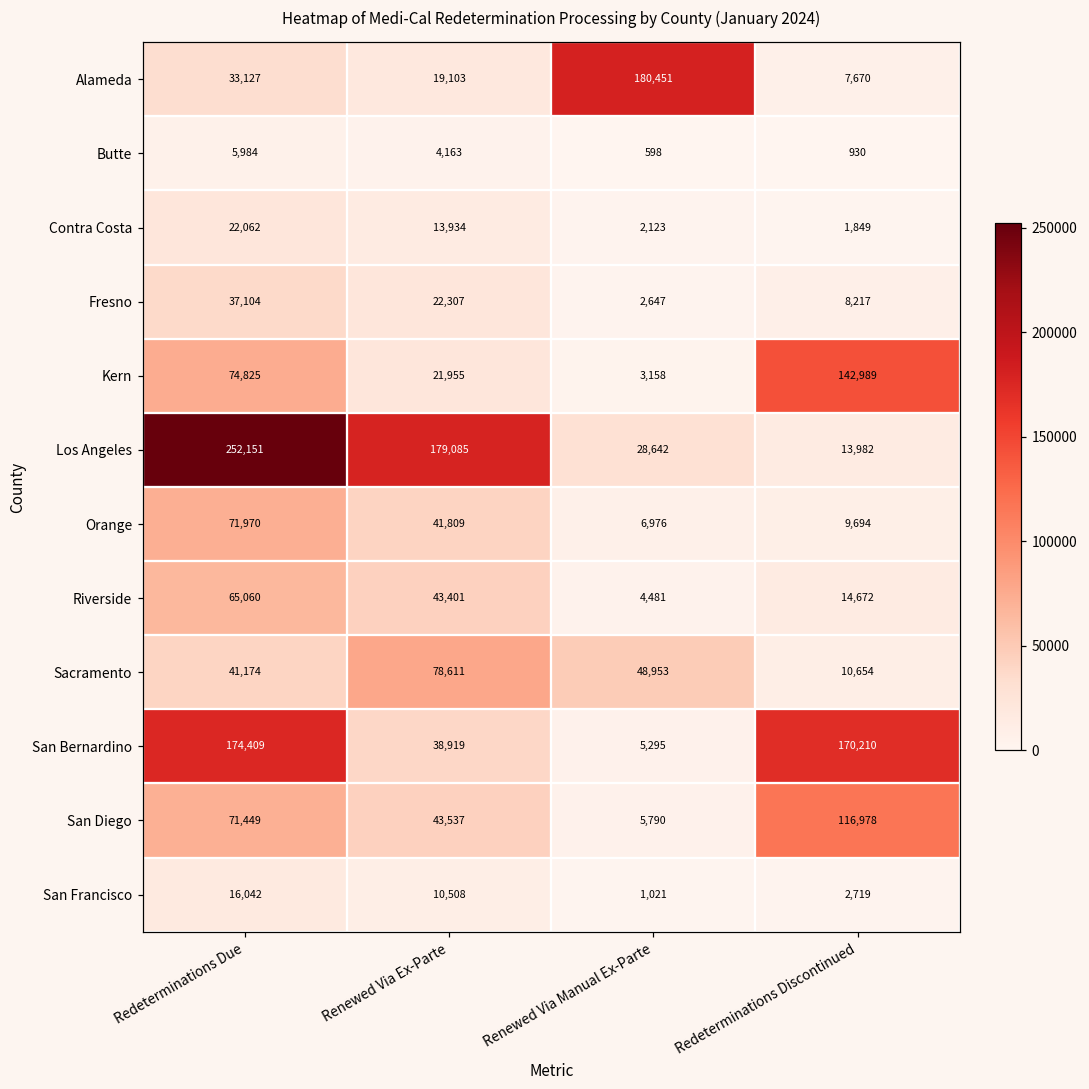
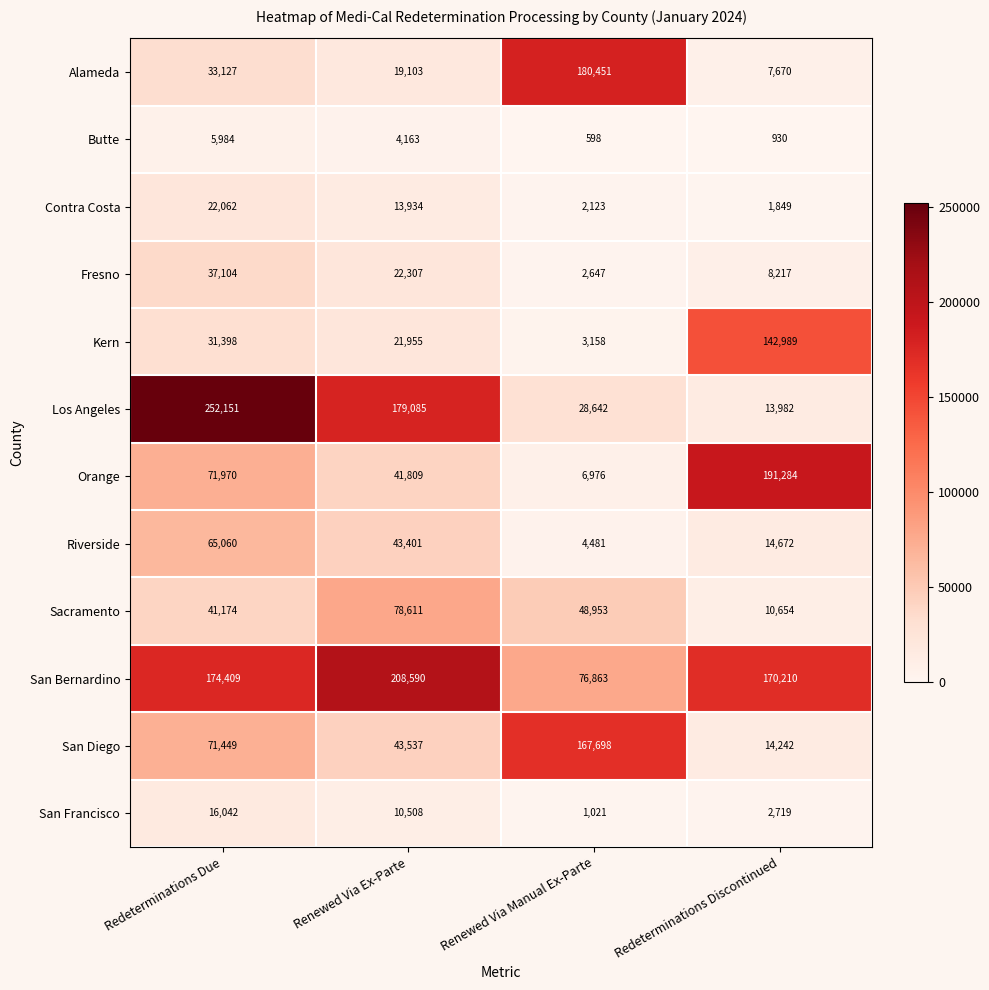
  {
    "Alameda": {
      "Redeterminations Due": "33,127",
      "Renewed Via Ex-Parte": "19,103",
      "Renewed Via Manual Ex-Parte": "180,451",
      "Redeterminations Discontinued": "7,670"
    },
    "Butte": {
      "Redeterminations Due": "5,984",
      "Renewed Via Ex-Parte": "4,163",
      "Renewed Via Manual Ex-Parte": "598",
      "Redeterminations Discontinued": "930"
    },
    "Contra Costa": {
      "Redeterminations Due": "22,062",
      "Renewed Via Ex-Parte": "13,934",
      "Renewed Via Manual Ex-Parte": "2,123",
      "Redeterminations Discontinued": "1,849"
    },
    "Fresno": {
      "Redeterminations Due": "37,104",
      "Renewed Via Ex-Parte": "22,307",
      "Renewed Via Manual Ex-Parte": "2,647",
      "Redeterminations Discontinued": "8,217"
    },
    "Kern": {
-     "Redeterminations Due": "74,825",
+     "Redeterminations Due": "31,398",
      "Renewed Via Ex-Parte": "21,955",
      "Renewed Via Manual Ex-Parte": "3,158",
      "Redeterminations Discontinued": "142,989"
    },
    "Los Angeles": {
      "Redeterminations Due": "252,151",
      "Renewed Via Ex-Parte": "179,085",
      "Renewed Via Manual Ex-Parte": "28,642",
      "Redeterminations Discontinued": "13,982"
    },
    "Orange": {
      "Redeterminations Due": "71,970",
      "Renewed Via Ex-Parte": "41,809",
      "Renewed Via Manual Ex-Parte": "6,976",
-     "Redeterminations Discontinued": "9,694"
+     "Redeterminations Discontinued": "191,284"
    },
    "Riverside": {
      "Redeterminations Due": "65,060",
      "Renewed Via Ex-Parte": "43,401",
      "Renewed Via Manual Ex-Parte": "4,481",
      "Redeterminations Discontinued": "14,672"
    },
    "Sacramento": {
      "Redeterminations Due": "41,174",
      "Renewed Via Ex-Parte": "78,611",
      "Renewed Via Manual Ex-Parte": "48,953",
      "Redeterminations Discontinued": "10,654"
    },
    "San Bernardino": {
      "Redeterminations Due": "174,409",
-     "Renewed Via Ex-Parte": "38,919",
-     "Renewed Via Manual Ex-Parte": "5,295",
+     "Renewed Via Ex-Parte": "208,590",
+     "Renewed Via Manual Ex-Parte": "76,863",
      "Redeterminations Discontinued": "170,210"
    },
    "San Diego": {
      "Redeterminations Due": "71,449",
      "Renewed Via Ex-Parte": "43,537",
-     "Renewed Via Manual Ex-Parte": "5,790",
-     "Redeterminations Discontinued": "116,978"
+     "Renewed Via Manual Ex-Parte": "167,698",
+     "Redeterminations Discontinued": "14,242"
    },
    "San Francisco": {
      "Redeterminations Due": "16,042",
      "Renewed Via Ex-Parte": "10,508",
      "Renewed Via Manual Ex-Parte": "1,021",
      "Redeterminations Discontinued": "2,719"
    }
  }
